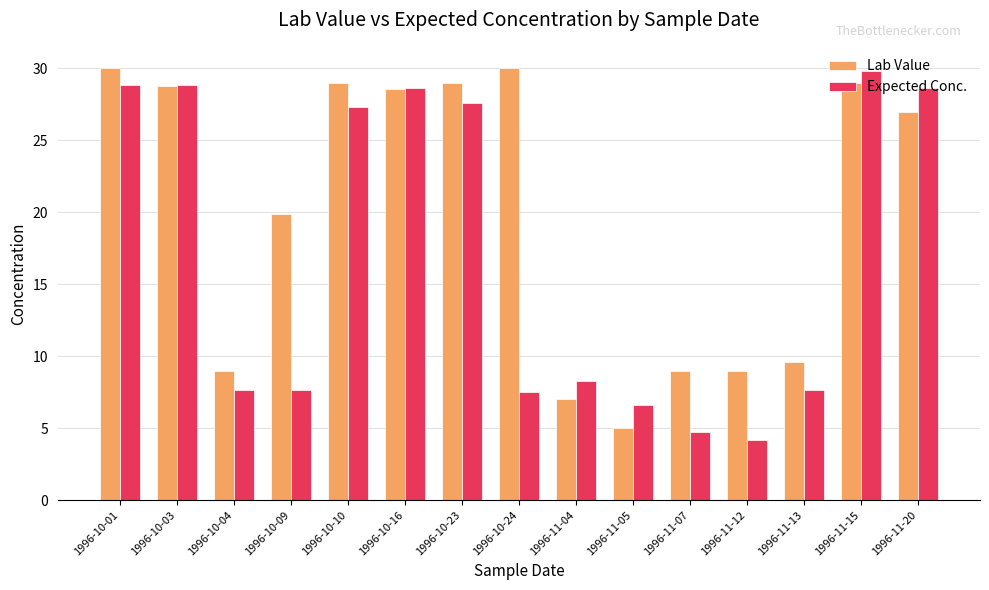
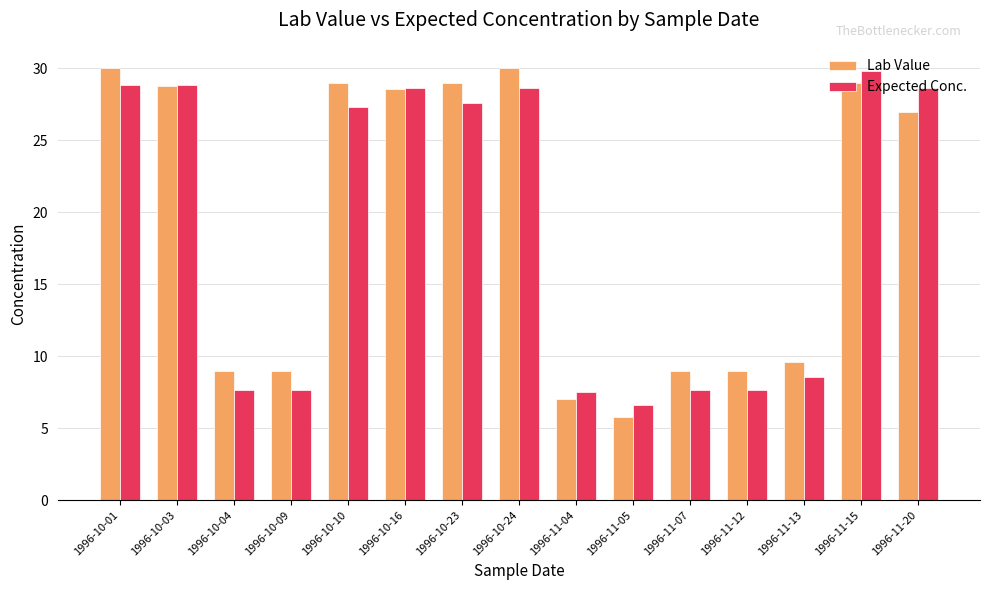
  {
    "Lab Value": {
      "1996-10-01": 30.0,
      "1996-10-03": 28.8,
      "1996-10-04": 9.0,
-     "1996-10-09": 19.9,
+     "1996-10-09": 9.0,
      "1996-10-10": 29.0,
      "1996-10-16": 28.6,
      "1996-10-23": 29.0,
      "1996-10-24": 30.0,
      "1996-11-04": 7.0,
-     "1996-11-05": 5.0,
+     "1996-11-05": 5.8,
      "1996-11-07": 9.0,
      "1996-11-12": 9.0,
      "1996-11-13": 9.6,
      "1996-11-15": 29.0,
      "1996-11-20": 27.0
    },
    "Expected Conc.": {
      "1996-10-01": 28.9,
      "1996-10-03": 28.9,
      "1996-10-04": 7.7,
      "1996-10-09": 7.7,
      "1996-10-10": 27.3,
      "1996-10-16": 28.7,
      "1996-10-23": 27.6,
-     "1996-10-24": 7.5,
-     "1996-11-04": 8.3,
+     "1996-10-24": 28.7,
+     "1996-11-04": 7.5,
      "1996-11-05": 6.6,
-     "1996-11-07": 4.8,
-     "1996-11-12": 4.2,
-     "1996-11-13": 7.7,
+     "1996-11-07": 7.7,
+     "1996-11-12": 7.7,
+     "1996-11-13": 8.5,
      "1996-11-15": 29.8,
      "1996-11-20": 28.7
    }
  }
